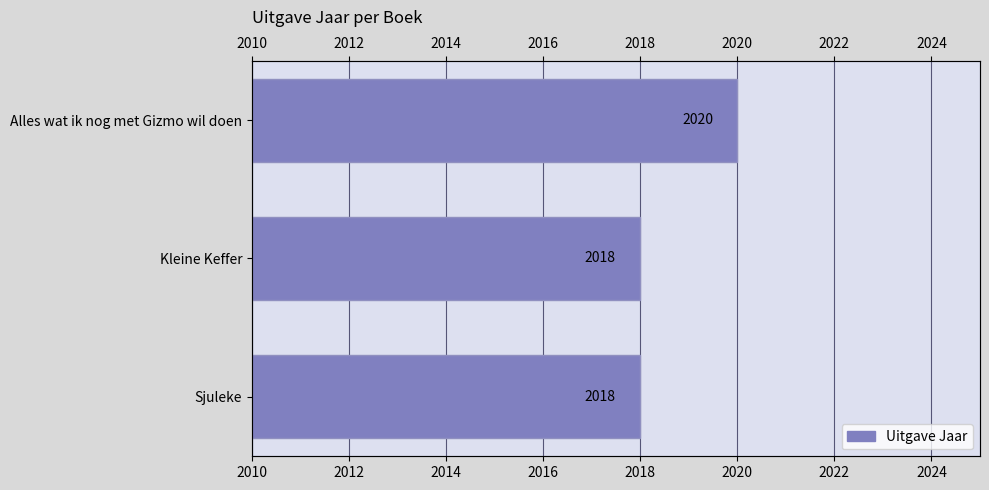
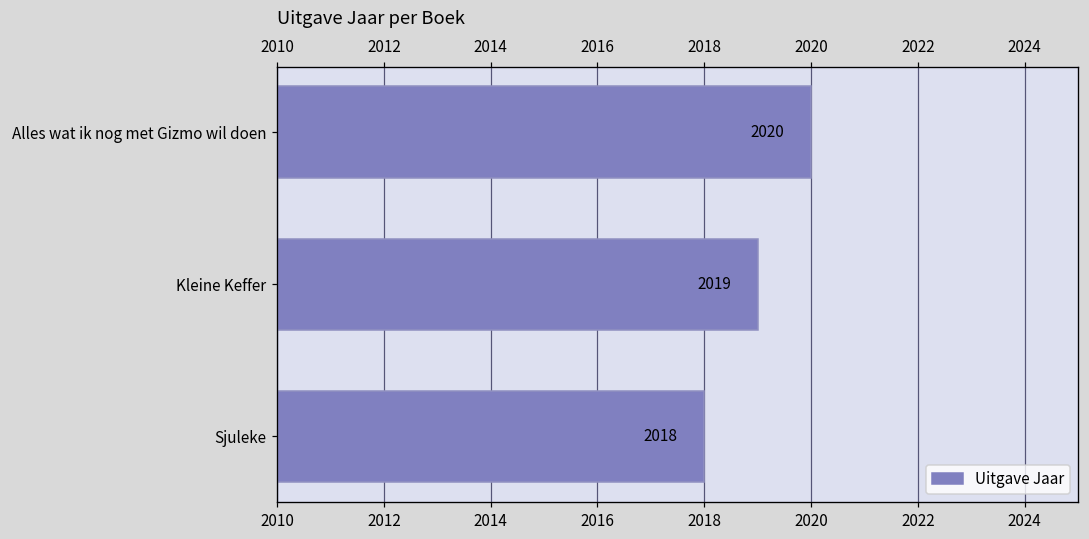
  {
    "Alles wat ik nog met Gizmo wil doen": 2020,
-   "Kleine Keffer": 2018,
+   "Kleine Keffer": 2019,
    "Sjuleke": 2018
  }
